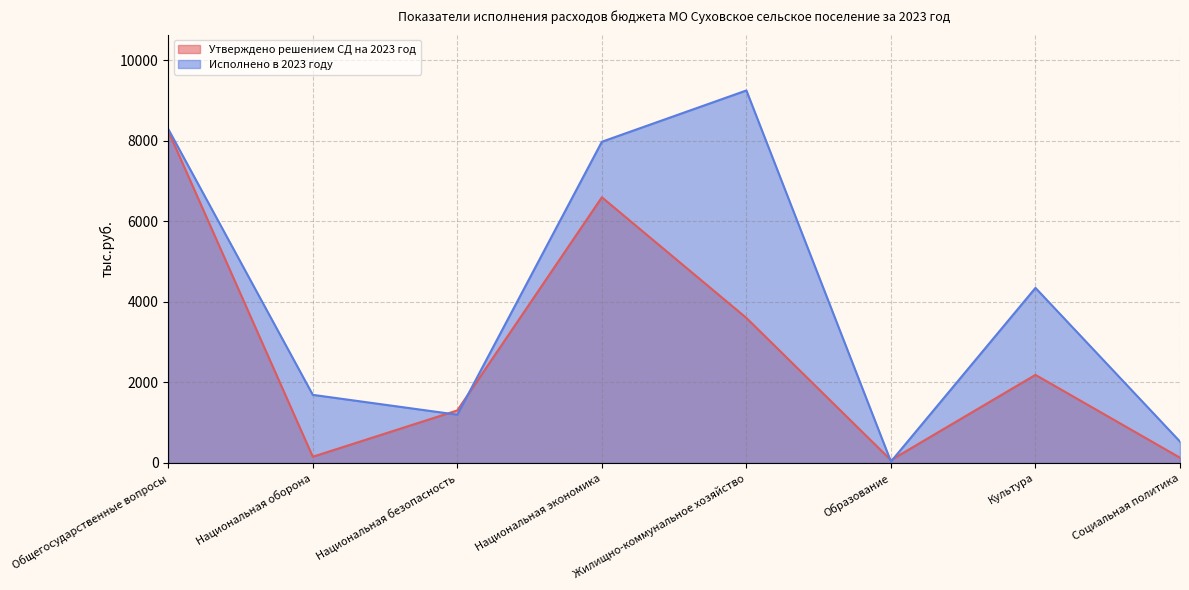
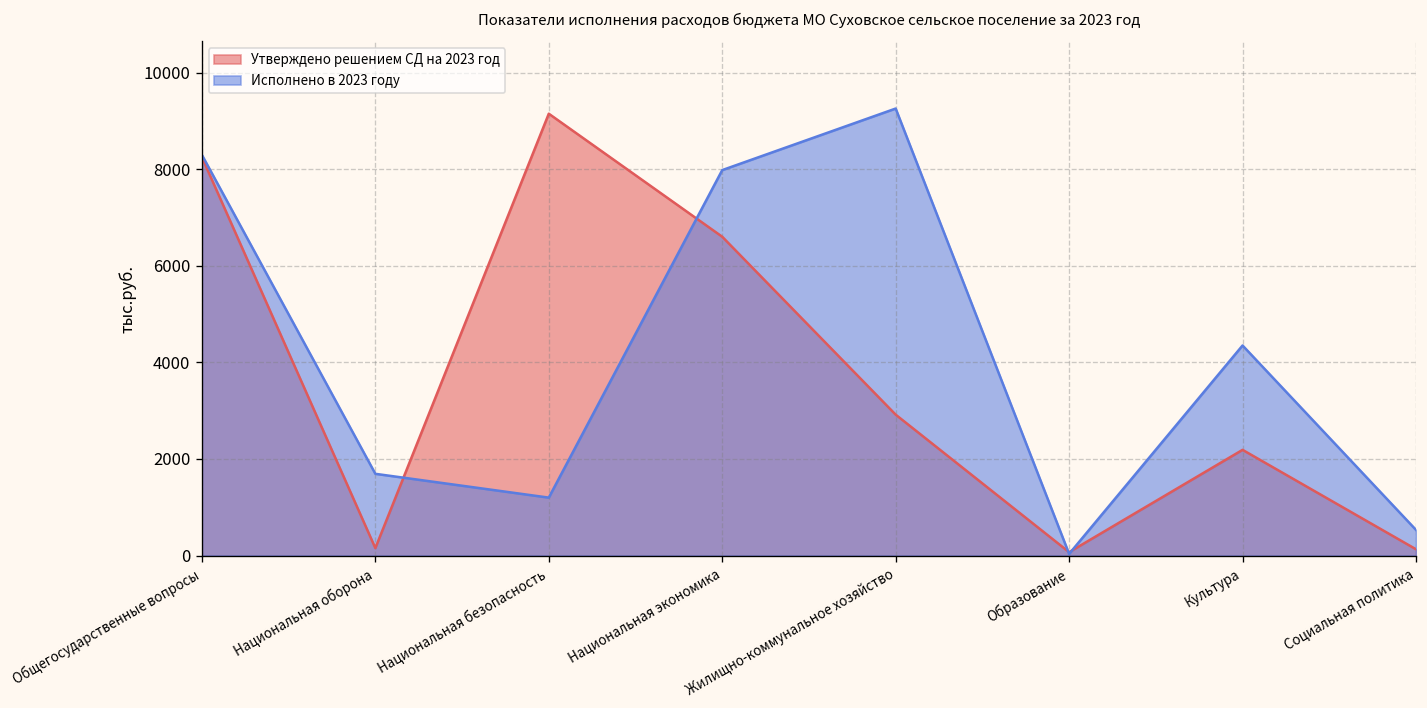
  {
    "Утверждено решением СД на 2023 год": {
      "Национальная оборона": 200,
-     "Национальная безопасность": 1300,
+     "Национальная безопасность": 9100,
      "Национальная экономика": 6600,
-     "Жилищно-коммунальное хозяйство": 3600,
+     "Жилищно-коммунальное хозяйство": 2900,
      "Культура": 2200,
      "Социальная политика": 100
    },
    "Исполнено в 2023 году": {
      "Национальная оборона": 1700,
      "Национальная безопасность": 1200,
      "Национальная экономика": 8000,
      "Жилищно-коммунальное хозяйство": 9300,
      "Культура": 4300,
      "Социальная политика": 500
    }
  }
